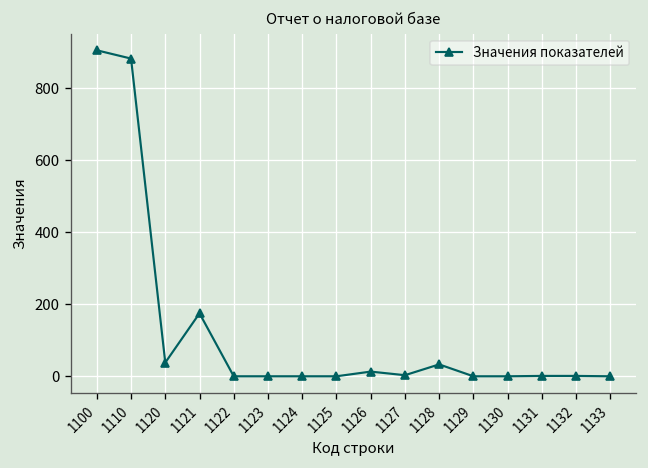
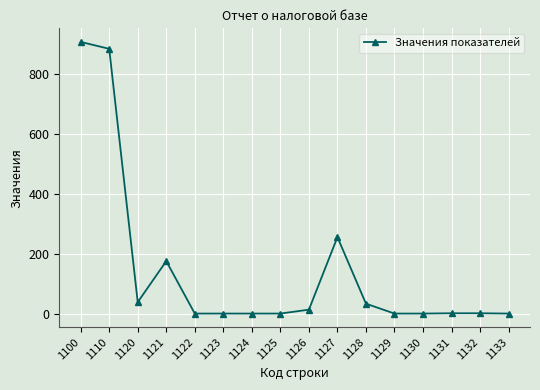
  {
    "1100": 910,
    "1110": 880,
    "1120": 40,
    "1121": 180,
    "1122": 0,
    "1123": 0,
    "1124": 0,
    "1125": 0,
    "1126": 10,
-   "1127": 0,
+   "1127": 260,
    "1128": 30,
    "1129": 0,
    "1130": 0,
    "1131": 0,
    "1132": 0,
    "1133": 0
  }
